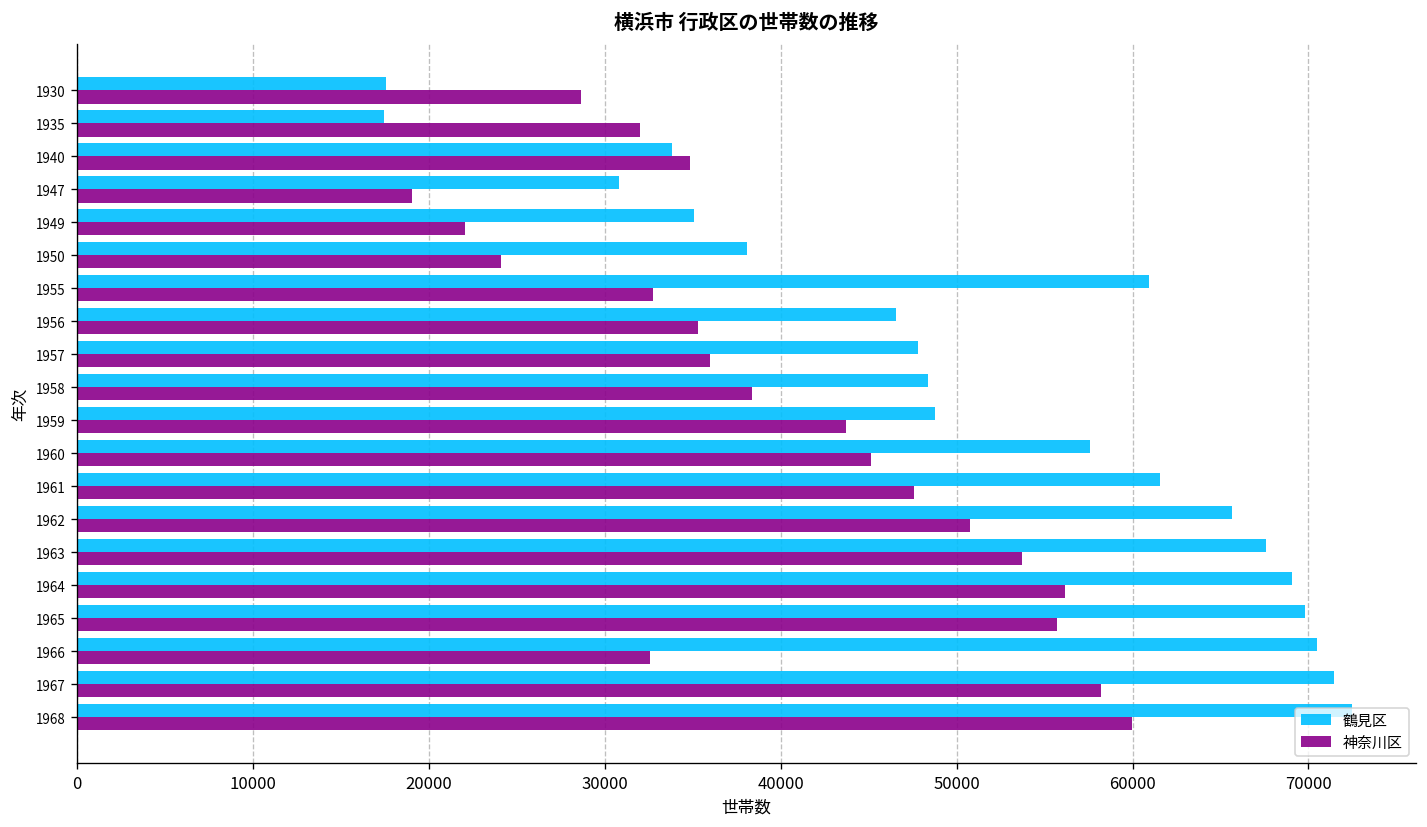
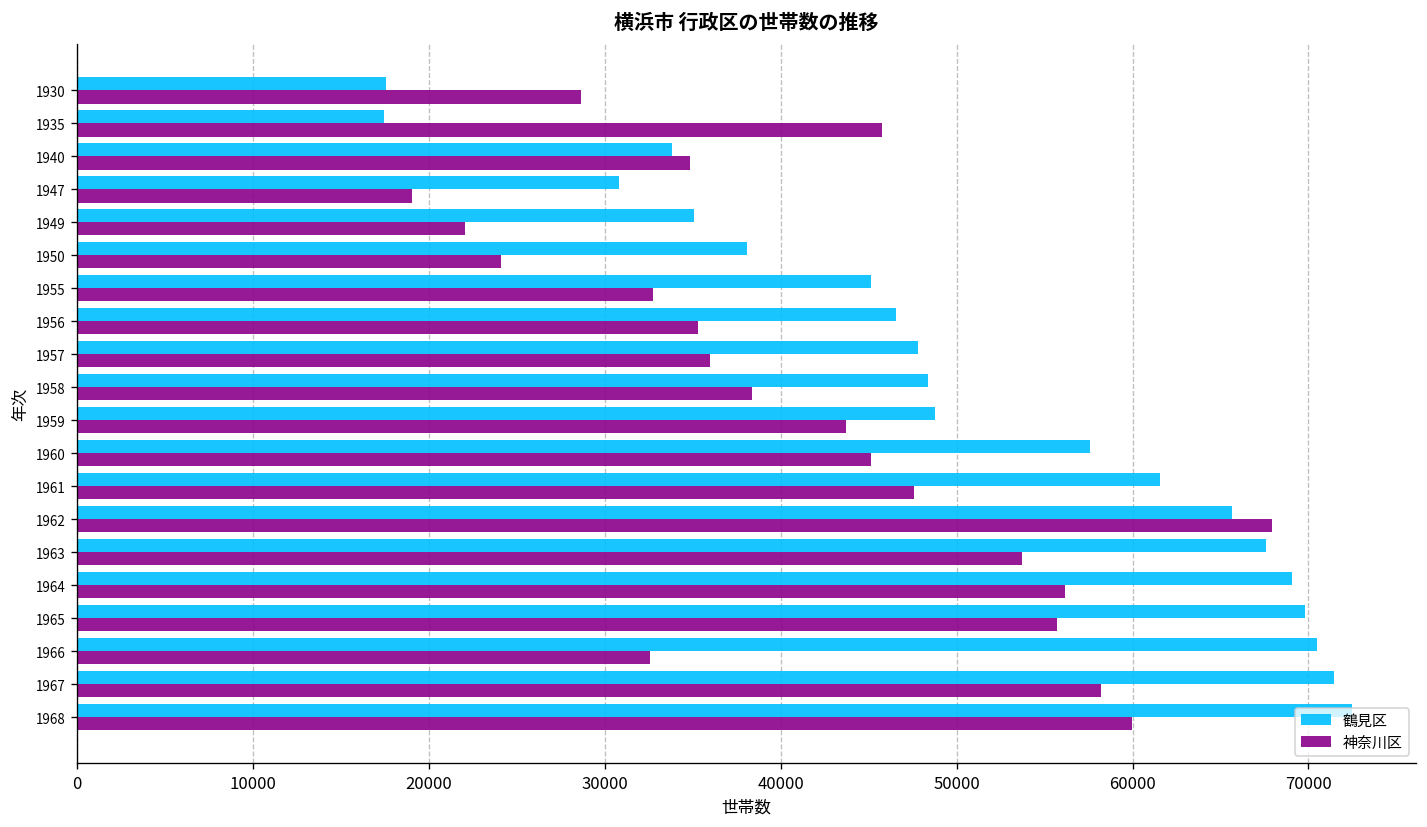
  {
    "鶴見区": {
      "1930": 17600,
      "1935": 17500,
      "1940": 33800,
      "1947": 30800,
      "1949": 35100,
      "1950": 38100,
-     "1955": 60900,
+     "1955": 45100,
      "1956": 46600,
      "1957": 47800,
      "1958": 48400,
      "1959": 48800,
      "1960": 57600,
      "1961": 61500,
      "1962": 65600,
      "1963": 67600,
      "1964": 69100,
      "1965": 69800,
      "1966": 70500,
      "1967": 71500
    },
    "神奈川区": {
      "1930": 28700,
-     "1935": 32000,
+     "1935": 45700,
      "1940": 34800,
      "1947": 19000,
      "1949": 22000,
      "1950": 24100,
      "1955": 32800,
      "1956": 35300,
      "1957": 36000,
      "1958": 38400,
      "1959": 43700,
      "1960": 45100,
      "1961": 47600,
-     "1962": 50700,
+     "1962": 67900,
      "1963": 53700,
      "1964": 56200,
      "1965": 55700,
      "1966": 32600,
      "1967": 58200,
      "1968": 60000
    }
  }
